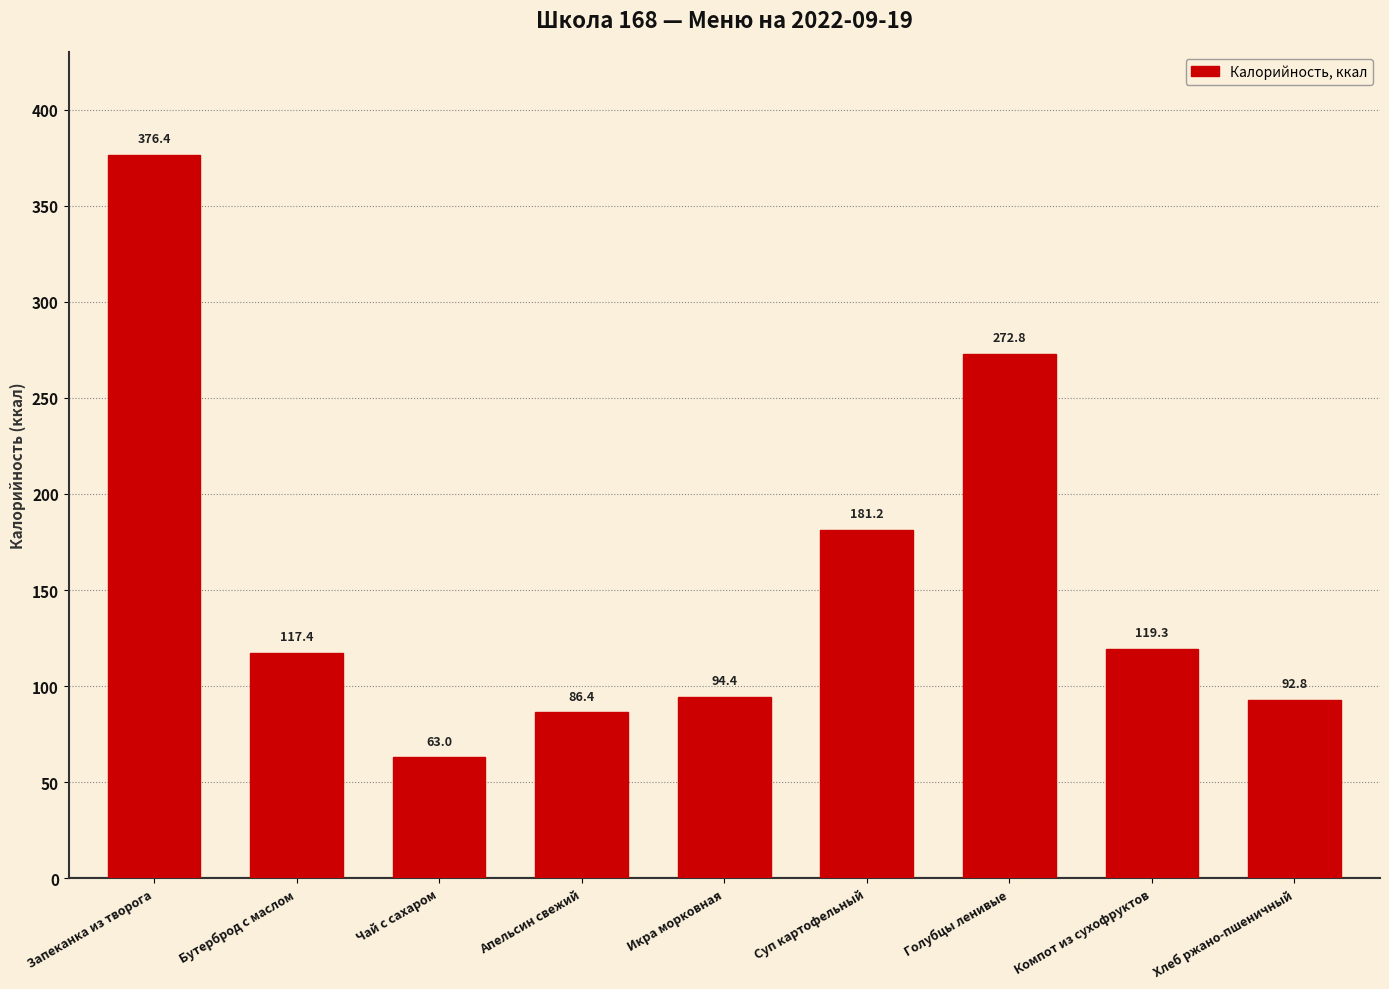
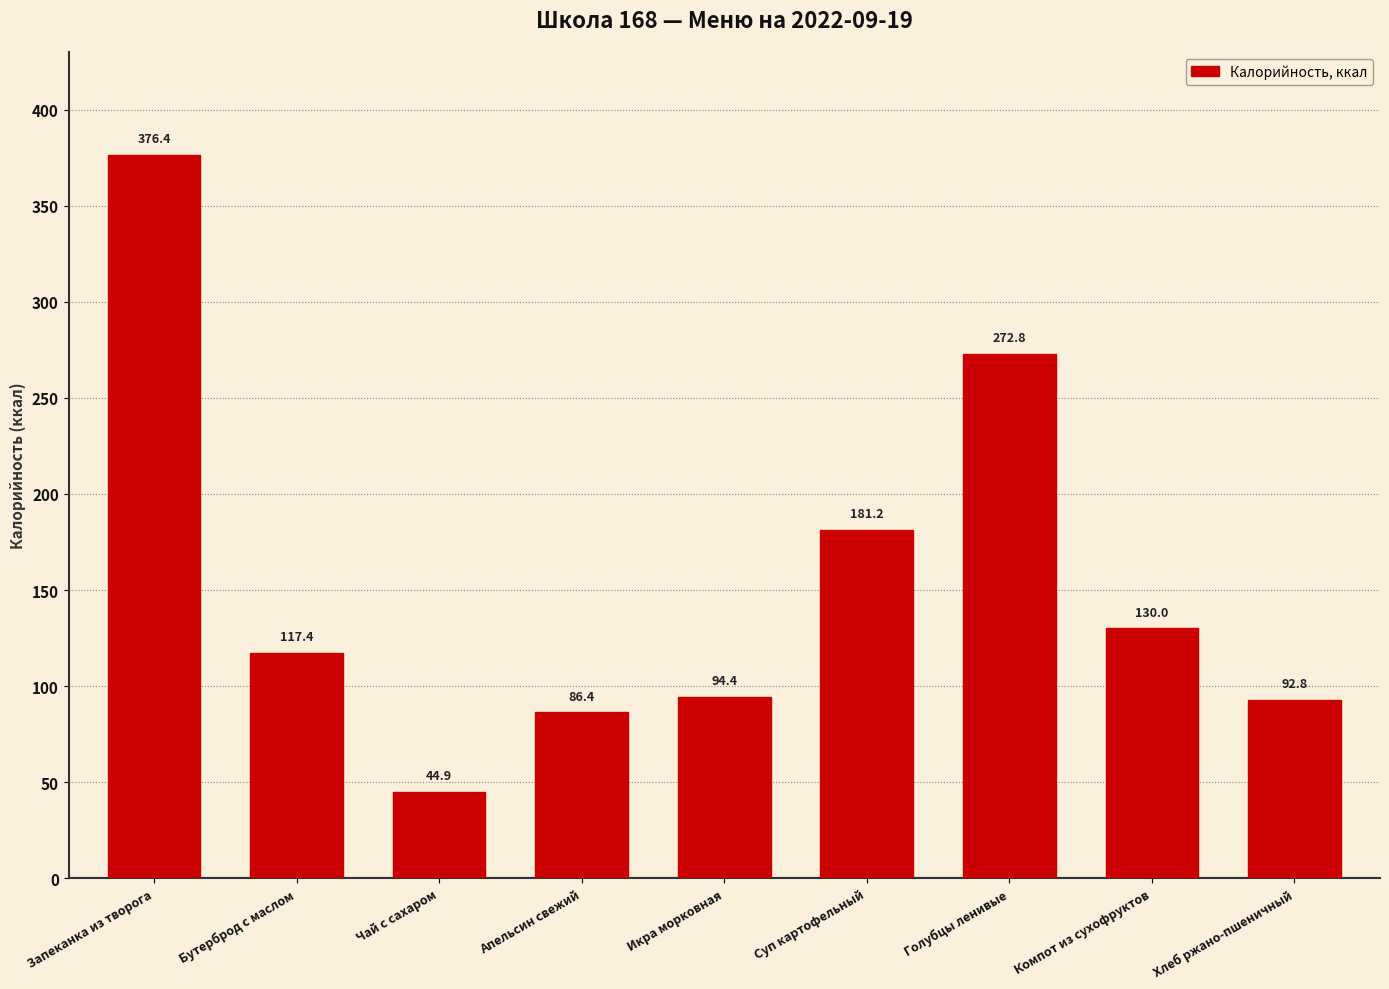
  {
    "Запеканка из творога": 376.4,
    "Бутерброд с маслом": 117.4,
-   "Чай с сахаром": 63.0,
+   "Чай с сахаром": 44.9,
    "Апельсин свежий": 86.4,
    "Икра морковная": 94.4,
    "Суп картофельный": 181.2,
    "Голубцы ленивые": 272.8,
-   "Компот из сухофруктов": 119.3,
+   "Компот из сухофруктов": 130.0,
    "Хлеб ржано-пшеничный": 92.8
  }
